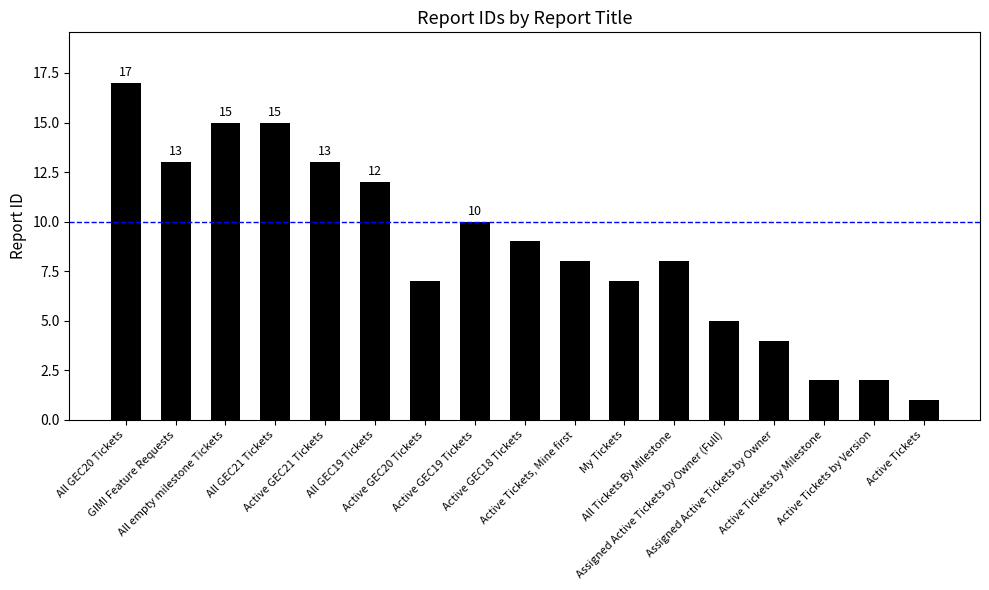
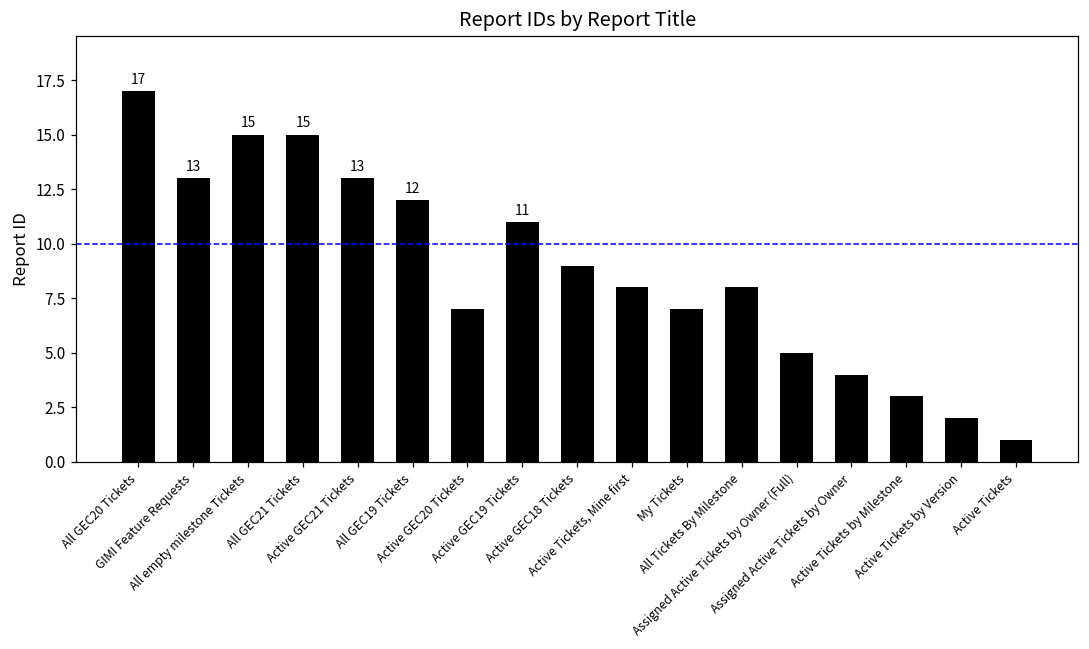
  {
    "All GEC20 Tickets": 17,
    "GIMI Feature Requests": 13,
    "All empty milestone Tickets": 15,
    "All GEC21 Tickets": 15,
    "Active GEC21 Tickets": 13,
    "All GEC19 Tickets": 12,
-   "Active GEC19 Tickets": 10,
-   "Active Tickets by Milestone": 2
+   "Active GEC19 Tickets": 11,
+   "Active Tickets by Milestone": 3
  }
